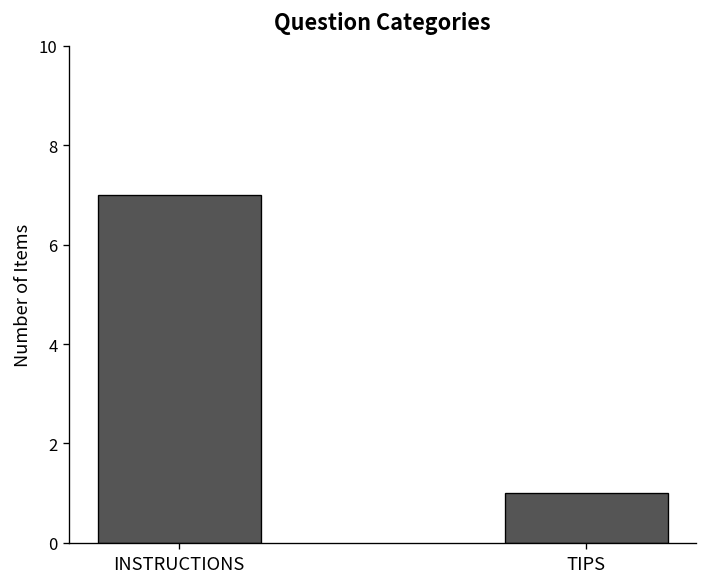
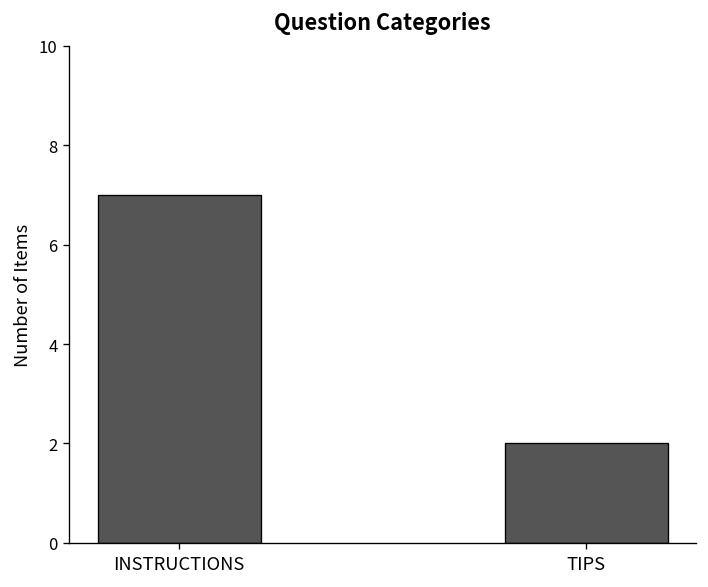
  {
    "INSTRUCTIONS": 7,
-   "TIPS": 1
+   "TIPS": 2
  }
